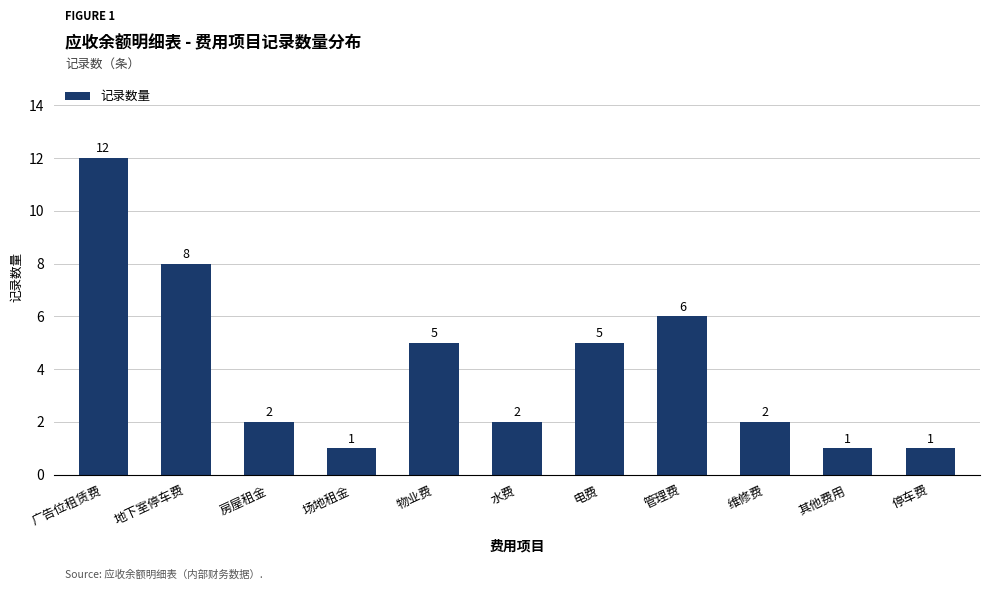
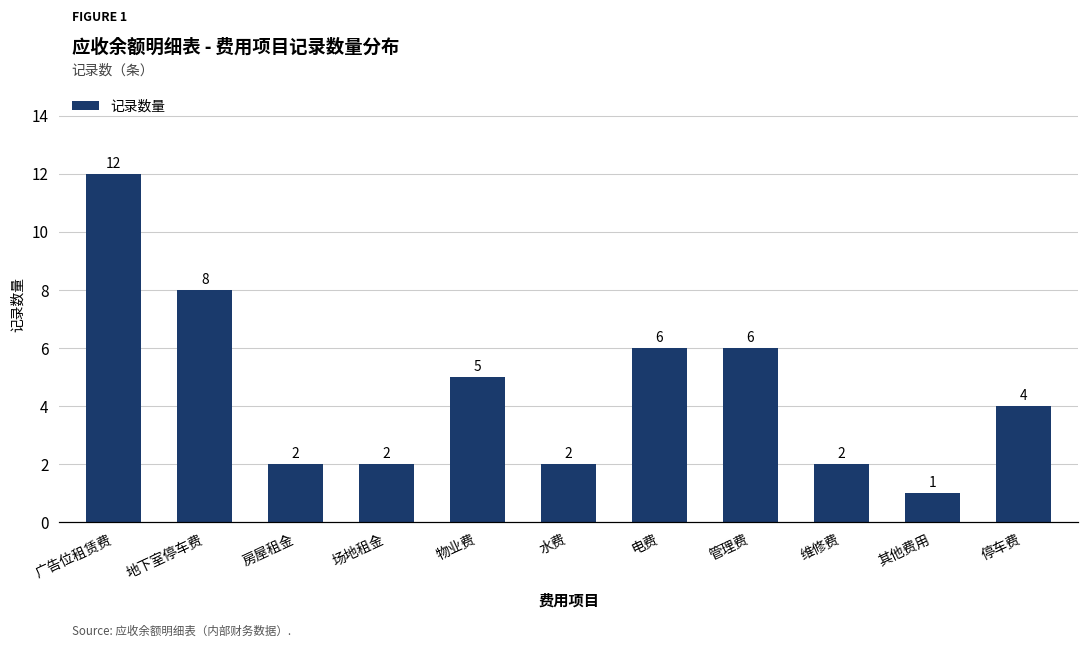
  {
    "广告位租赁费": 12,
    "地下室停车费": 8,
    "房屋租金": 2,
-   "场地租金": 1,
+   "场地租金": 2,
    "物业费": 5,
    "水费": 2,
-   "电费": 5,
+   "电费": 6,
    "管理费": 6,
    "维修费": 2,
    "其他费用": 1,
-   "停车费": 1
+   "停车费": 4
  }
